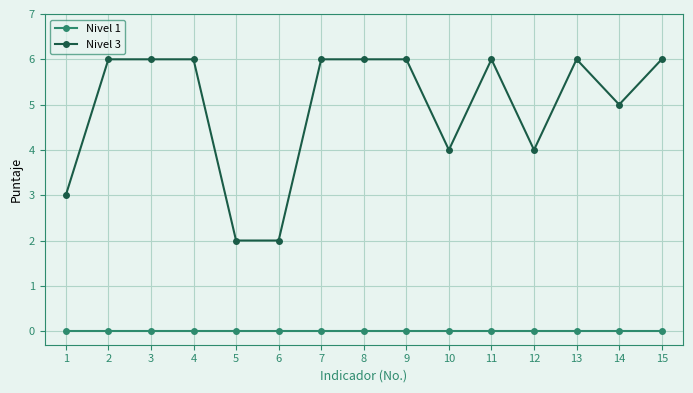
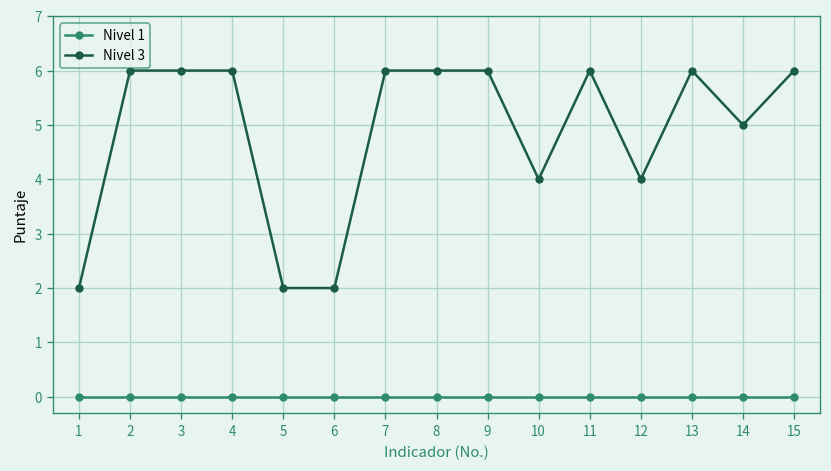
  {
    "Nivel 1": {
      "1": 0,
      "2": 0,
      "3": 0,
      "4": 0,
      "5": 0,
      "6": 0,
      "7": 0,
      "8": 0,
      "9": 0,
      "10": 0,
      "11": 0,
      "12": 0,
      "13": 0,
      "14": 0,
      "15": 0
    },
    "Nivel 3": {
-     "1": 3,
+     "1": 2,
      "2": 6,
      "3": 6,
      "4": 6,
      "5": 2,
      "6": 2,
      "7": 6,
      "8": 6,
      "9": 6,
      "10": 4,
      "11": 6,
      "12": 4,
      "13": 6,
      "14": 5,
      "15": 6
    }
  }
